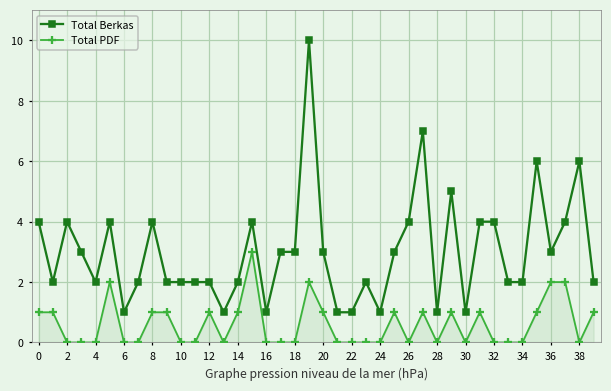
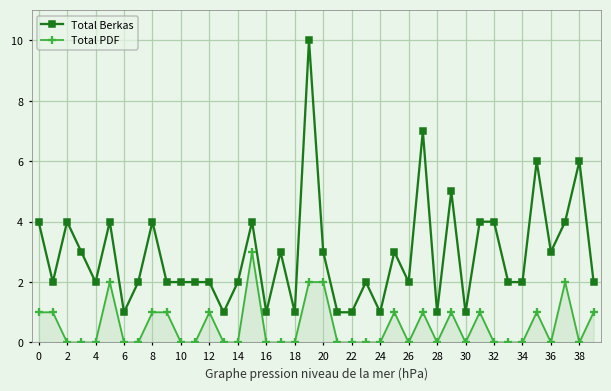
  {
    "Total Berkas": {
      "0": 4,
      "2": 4,
      "4": 2,
      "6": 1,
      "8": 4,
      "10": 2,
      "12": 2,
      "14": 2,
      "16": 1,
-     "18": 3,
+     "18": 1,
      "20": 3,
      "22": 1,
      "24": 1,
-     "26": 4,
+     "26": 2,
      "28": 1,
      "30": 1,
      "32": 4,
      "34": 2,
      "36": 3,
      "38": 6
    },
    "Total PDF": {
      "0": 1,
      "2": 0,
      "4": 0,
      "6": 0,
      "8": 1,
      "10": 0,
      "12": 1,
-     "14": 1,
+     "14": 0,
      "16": 0,
      "18": 0,
-     "20": 1,
+     "20": 2,
      "22": 0,
      "24": 0,
      "26": 0,
      "28": 0,
      "30": 0,
      "32": 0,
      "34": 0,
-     "36": 2,
+     "36": 0,
      "38": 0
    }
  }
